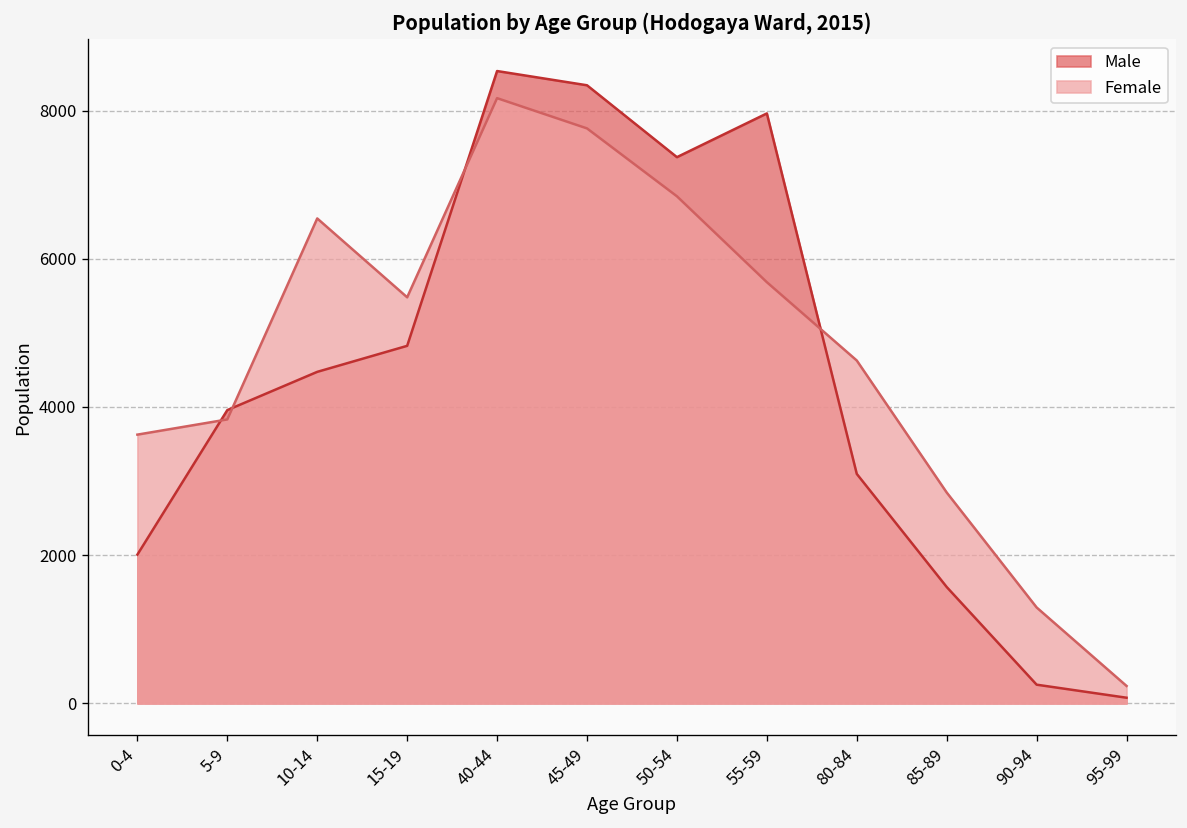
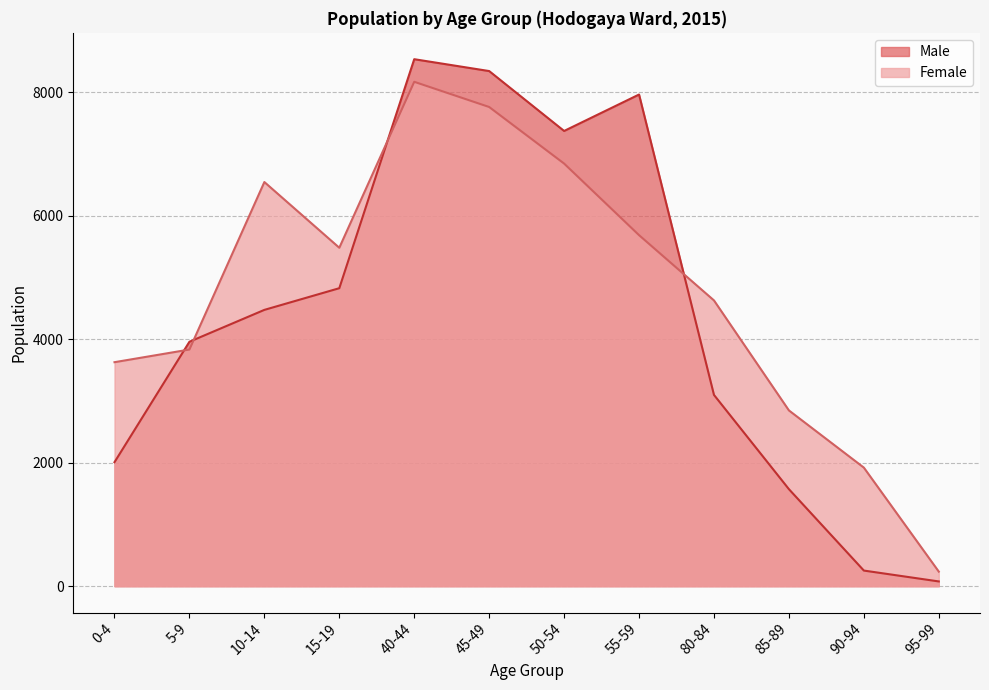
  {
    "Male": {
      "0-4": 2000,
      "5-9": 4000,
      "10-14": 4500,
      "15-19": 4800,
      "40-44": 8500,
      "45-49": 8300,
      "50-54": 7400,
      "55-59": 8000,
      "80-84": 3100,
      "85-89": 1600,
      "90-94": 300,
      "95-99": 100
    },
    "Female": {
      "0-4": 3600,
      "5-9": 3800,
      "10-14": 6500,
      "15-19": 5500,
      "40-44": 8200,
      "45-49": 7800,
      "50-54": 6800,
      "55-59": 5700,
      "80-84": 4600,
      "85-89": 2800,
-     "90-94": 1300,
+     "90-94": 1900,
      "95-99": 200
    }
  }
